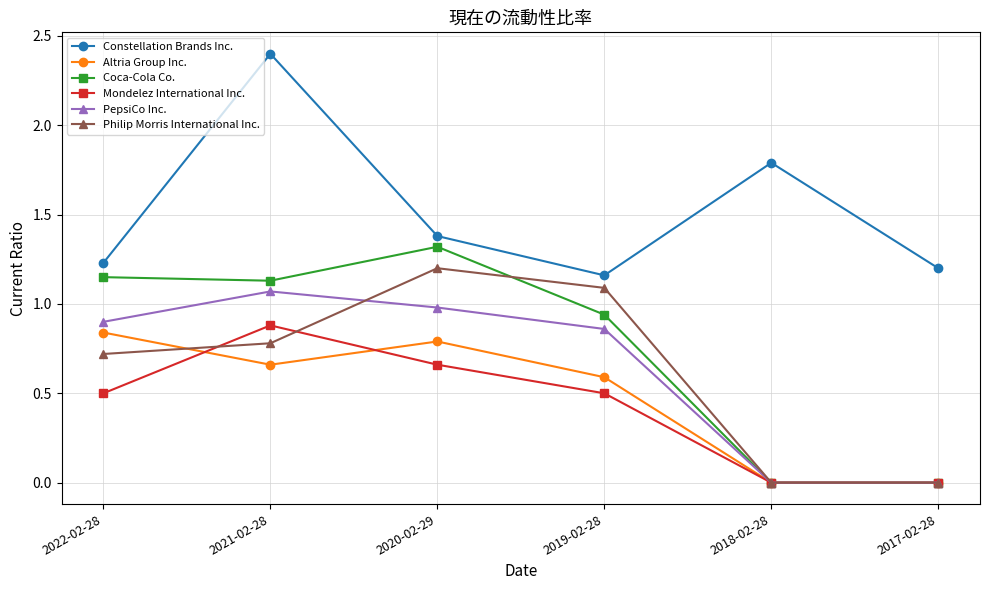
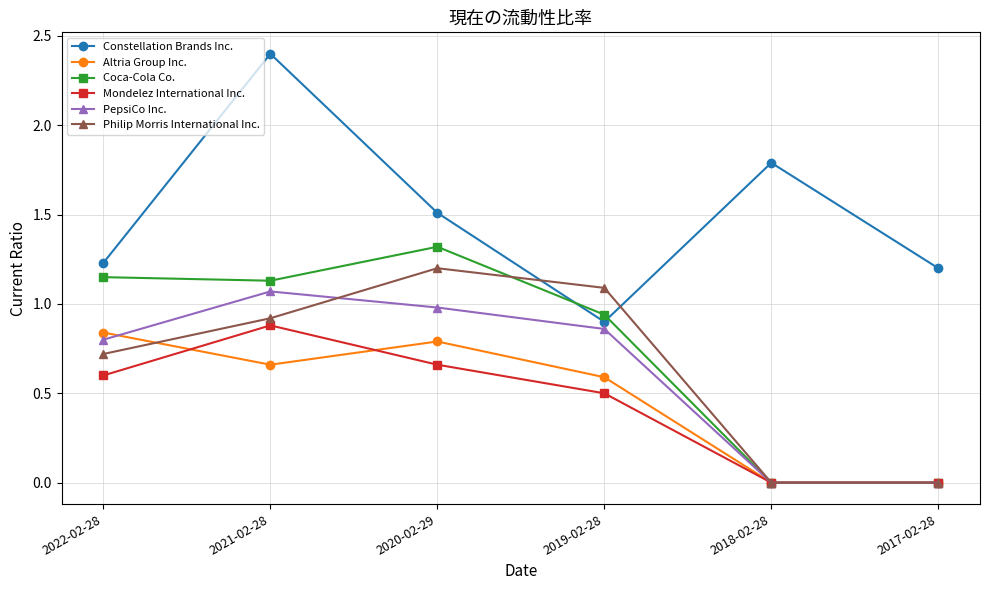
  {
    "Constellation Brands Inc.": {
      "2022-02-28": 1.23,
      "2021-02-28": 2.40,
-     "2020-02-29": 1.38,
-     "2019-02-28": 1.16,
+     "2020-02-29": 1.51,
+     "2019-02-28": 0.90,
      "2018-02-28": 1.79,
      "2017-02-28": 1.20
    },
    "Altria Group Inc.": {
      "2022-02-28": 0.84,
      "2021-02-28": 0.66,
      "2020-02-29": 0.79,
      "2019-02-28": 0.59
    },
    "Coca-Cola Co.": {
      "2022-02-28": 1.15,
      "2021-02-28": 1.13,
      "2020-02-29": 1.32,
      "2019-02-28": 0.94
    },
    "Mondelez International Inc.": {
-     "2022-02-28": 0.5,
+     "2022-02-28": 0.6,
      "2021-02-28": 0.88,
      "2020-02-29": 0.66,
      "2019-02-28": 0.5
    },
    "PepsiCo Inc.": {
-     "2022-02-28": 0.9,
+     "2022-02-28": 0.8,
      "2021-02-28": 1.07,
      "2020-02-29": 0.98,
      "2019-02-28": 0.86
    },
    "Philip Morris International Inc.": {
      "2022-02-28": 0.72,
-     "2021-02-28": 0.78,
+     "2021-02-28": 0.92,
      "2020-02-29": 1.20,
      "2019-02-28": 1.09
    }
  }
